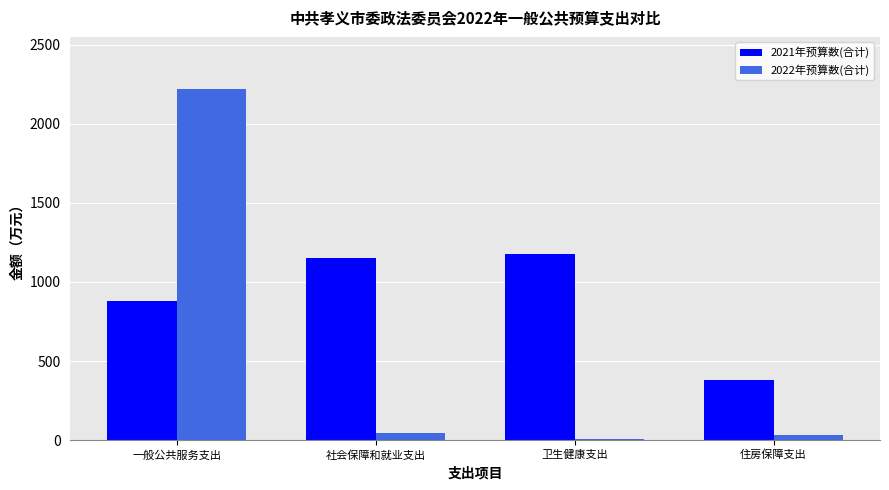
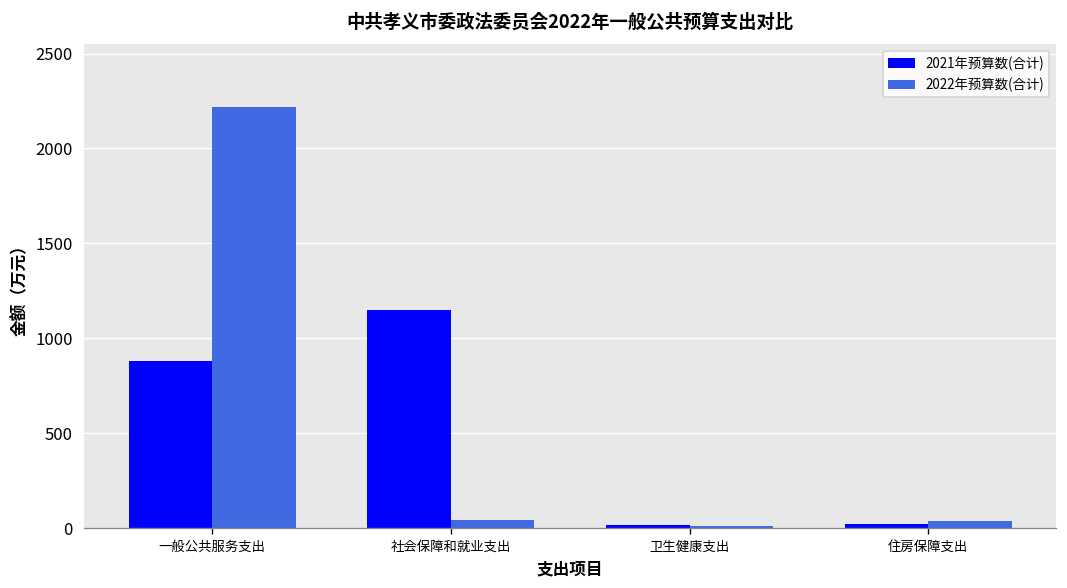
  {
    "2021年预算数(合计)": {
      "一般公共服务支出": 880,
      "社会保障和就业支出": 1150,
-     "卫生健康支出": 1180,
-     "住房保障支出": 380
+     "卫生健康支出": 20,
+     "住房保障支出": 20
    },
    "2022年预算数(合计)": {
      "一般公共服务支出": 2220,
      "社会保障和就业支出": 40,
      "住房保障支出": 40
    }
  }
